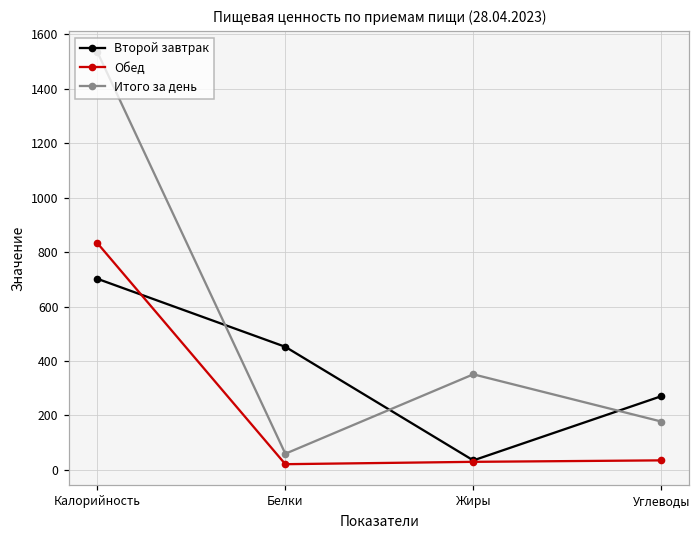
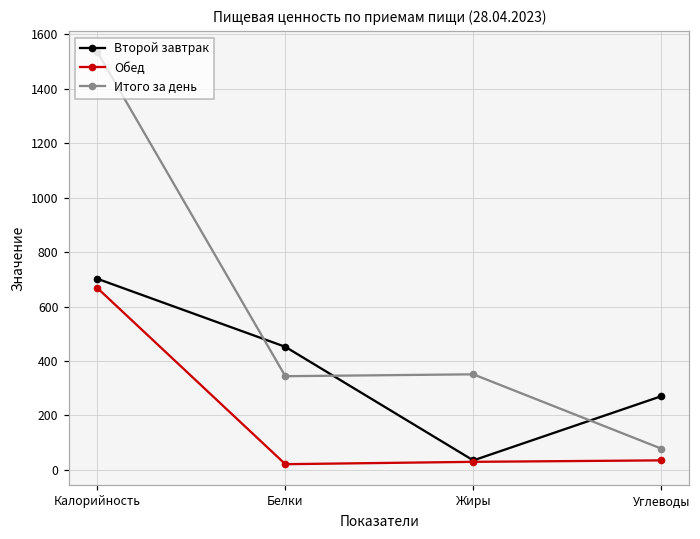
  {
    "Второй завтрак": {
      "Калорийность": 700,
      "Белки": 450,
      "Углеводы": 270
    },
    "Обед": {
-     "Калорийность": 830,
+     "Калорийность": 670,
      "Белки": 20,
      "Углеводы": 30
    },
    "Итого за день": {
-     "Белки": 60,
+     "Белки": 340,
      "Жиры": 350,
-     "Углеводы": 180
+     "Углеводы": 80
    }
  }
